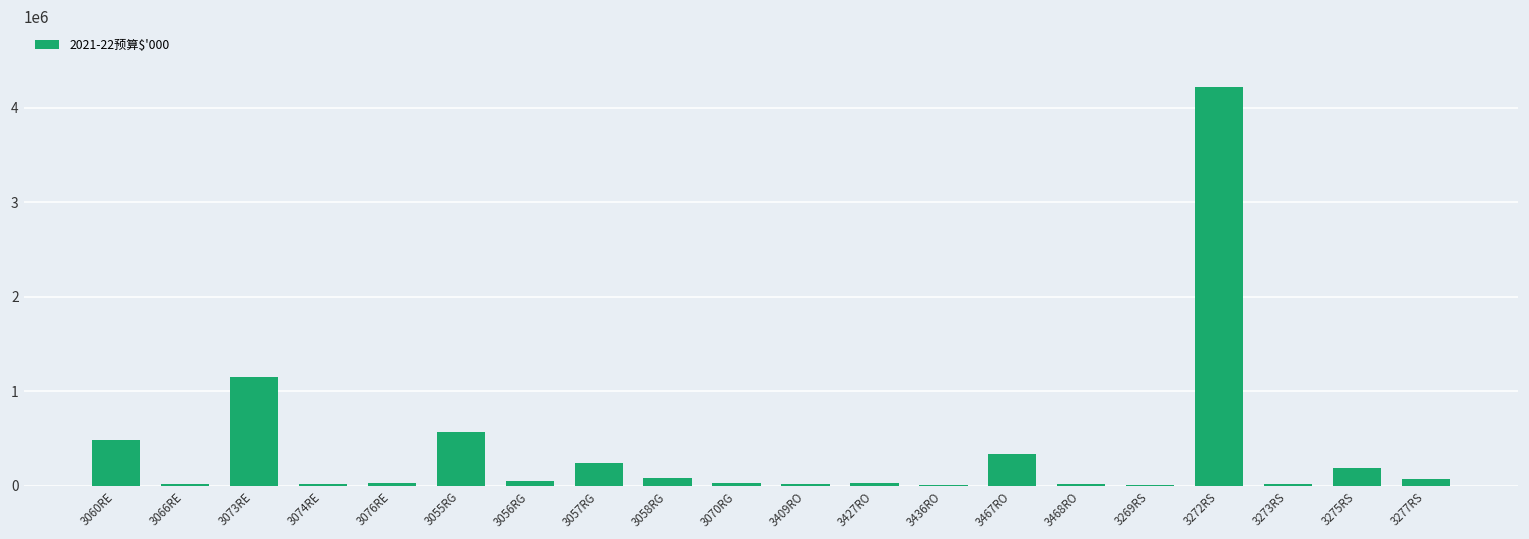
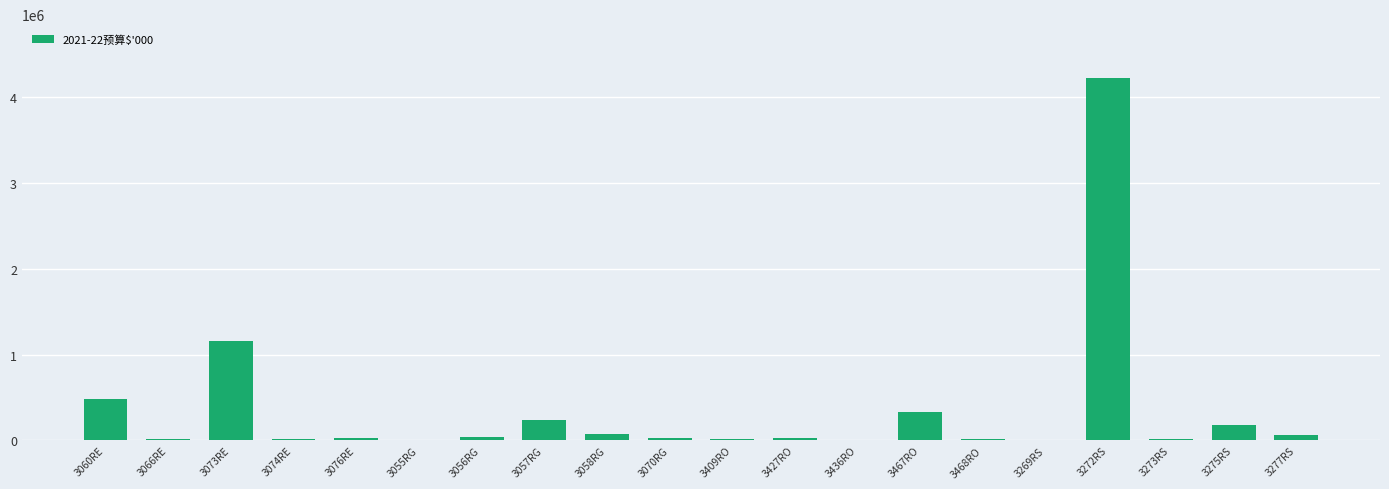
  {
    "3060RE": 500000,
    "3073RE": 1200000,
-   "3055RG": 600000,
+   "3055RG": 0,
    "3056RG": 0,
    "3057RG": 200000,
    "3058RG": 100000,
    "3467RO": 300000,
    "3272RS": 4200000,
    "3275RS": 200000,
    "3277RS": 100000
  }
